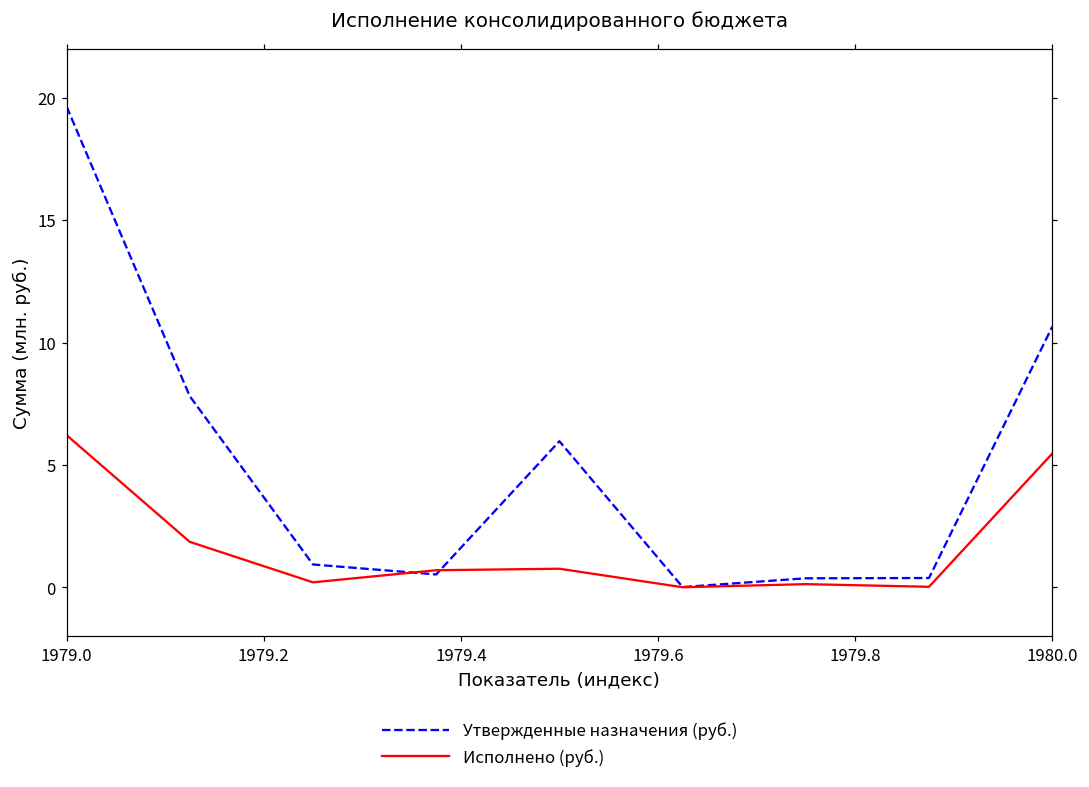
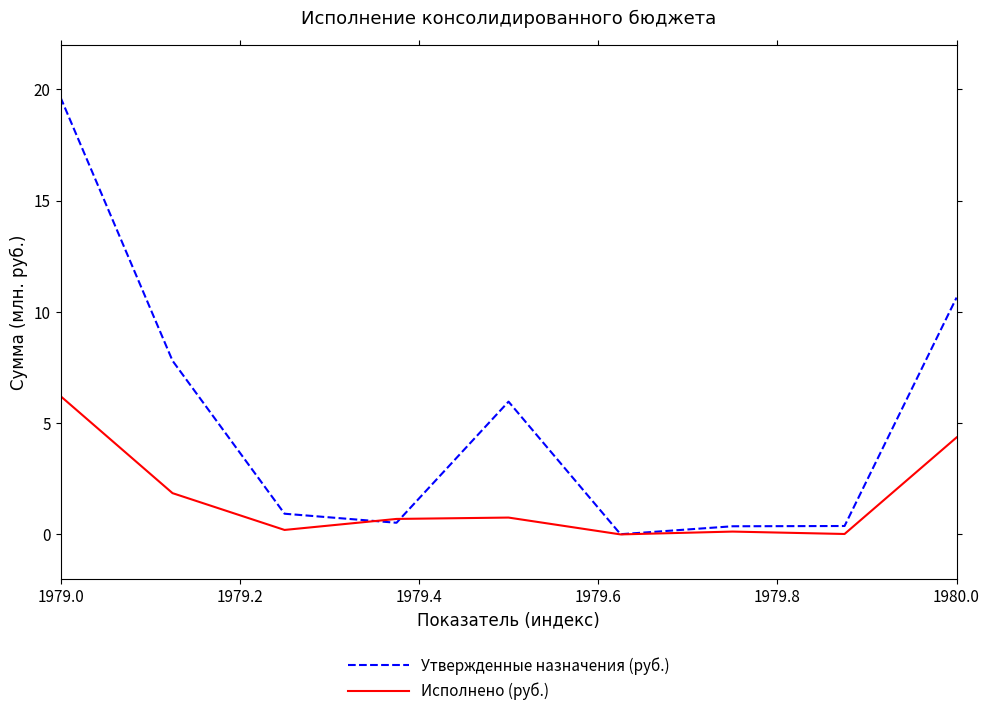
  {
    "Утвержденные назначения (руб.)": {
      "1979.0": 19.6,
      "1980.0": 10.6
    },
    "Исполнено (руб.)": {
      "1979.0": 6.2,
-     "1980.0": 5.5
+     "1980.0": 4.4
    }
  }
